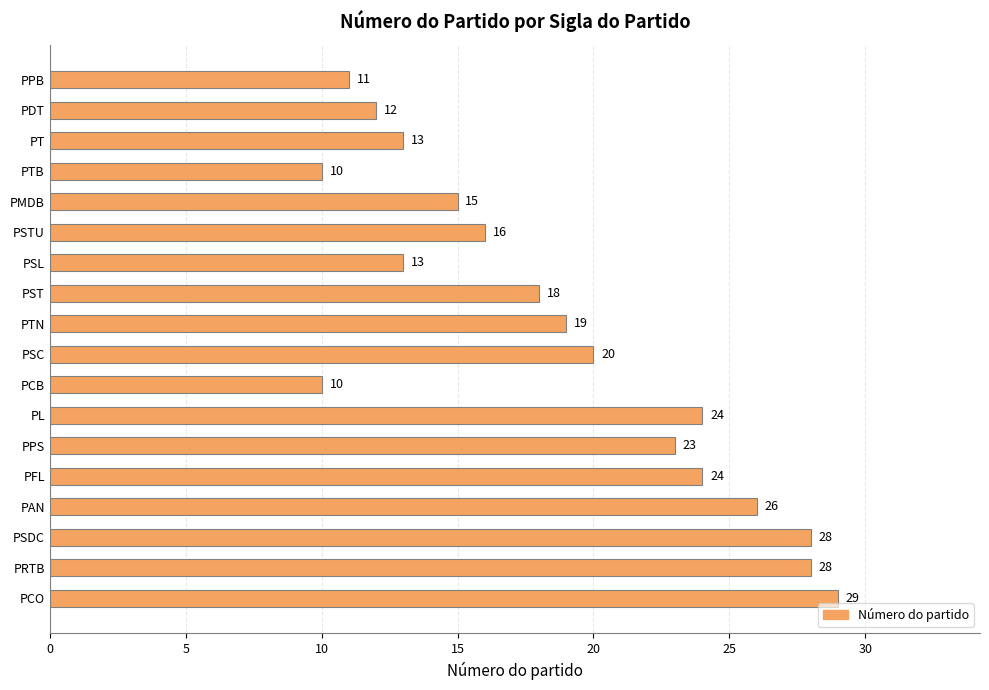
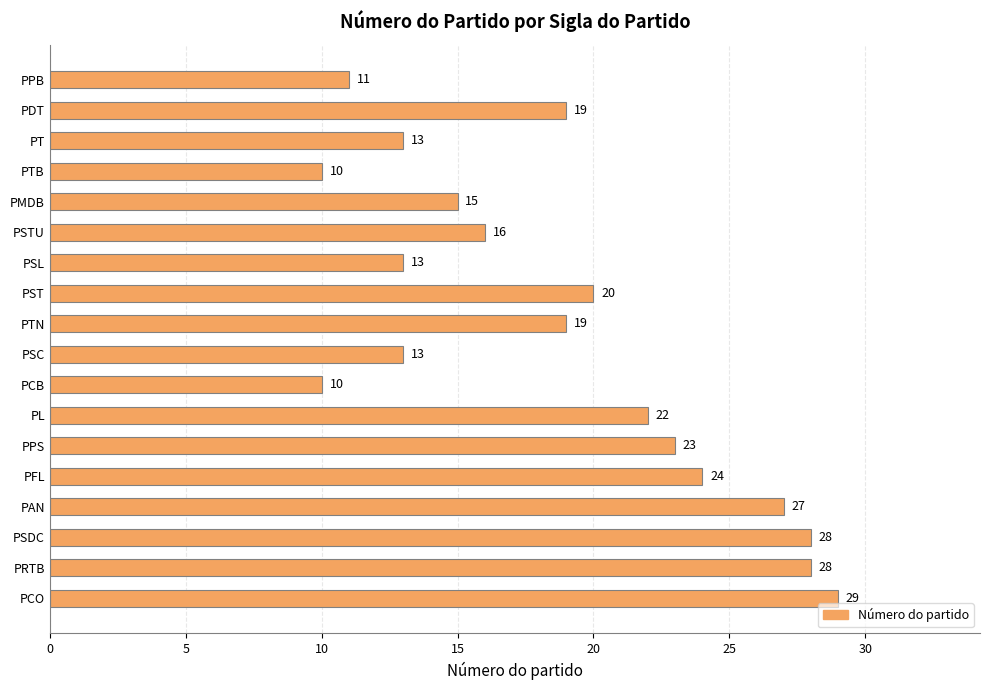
  {
    "PPB": 11,
-   "PDT": 12,
+   "PDT": 19,
    "PT": 13,
    "PTB": 10,
    "PMDB": 15,
    "PSTU": 16,
    "PSL": 13,
-   "PST": 18,
+   "PST": 20,
    "PTN": 19,
-   "PSC": 20,
+   "PSC": 13,
    "PCB": 10,
-   "PL": 24,
+   "PL": 22,
    "PPS": 23,
    "PFL": 24,
-   "PAN": 26,
+   "PAN": 27,
    "PSDC": 28,
    "PRTB": 28
  }
